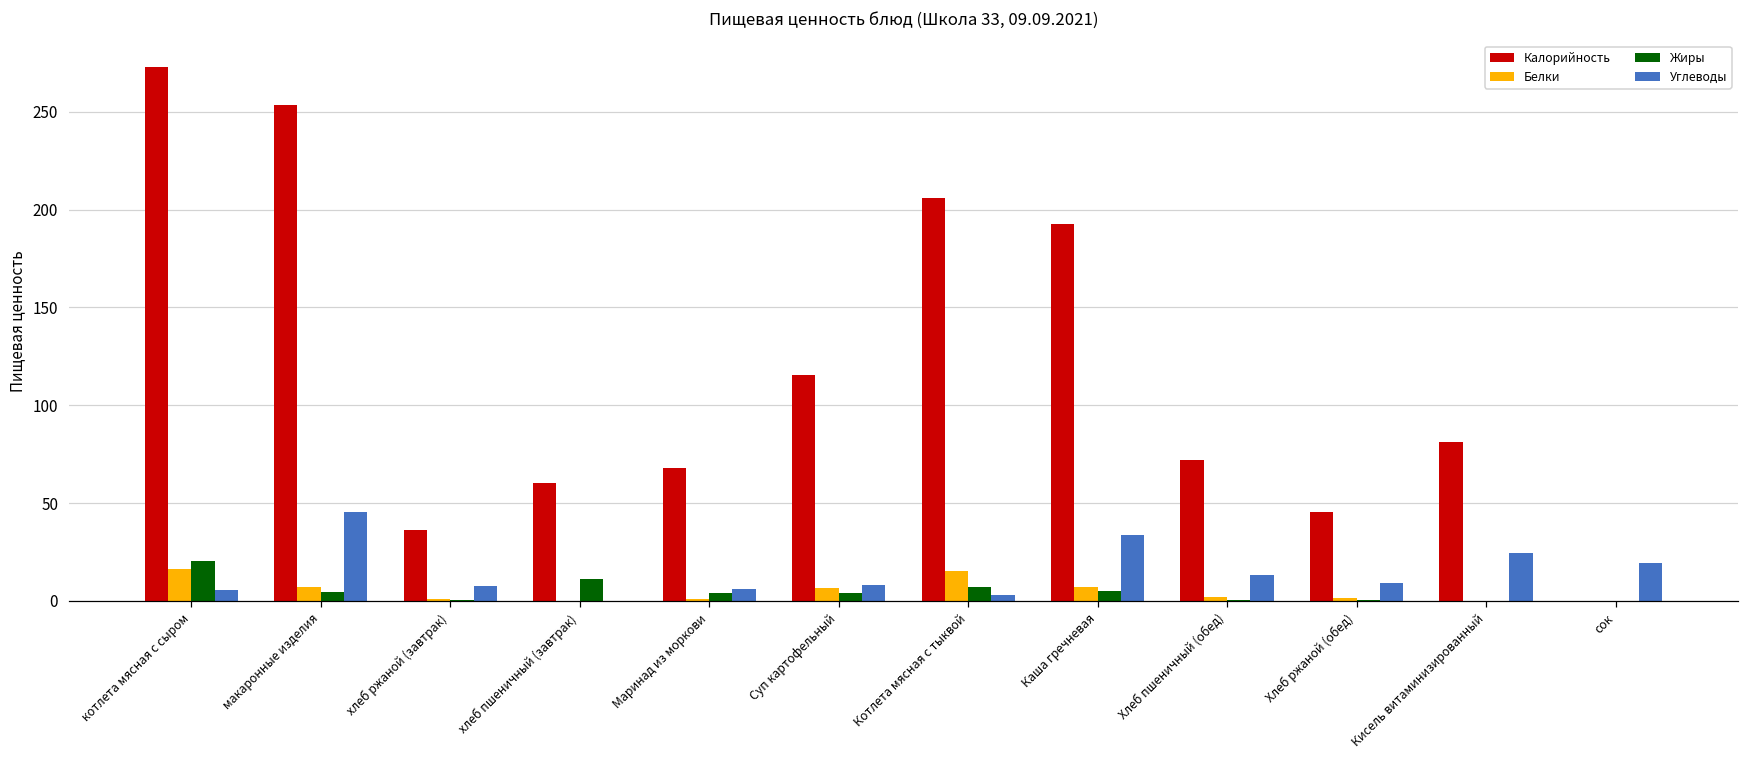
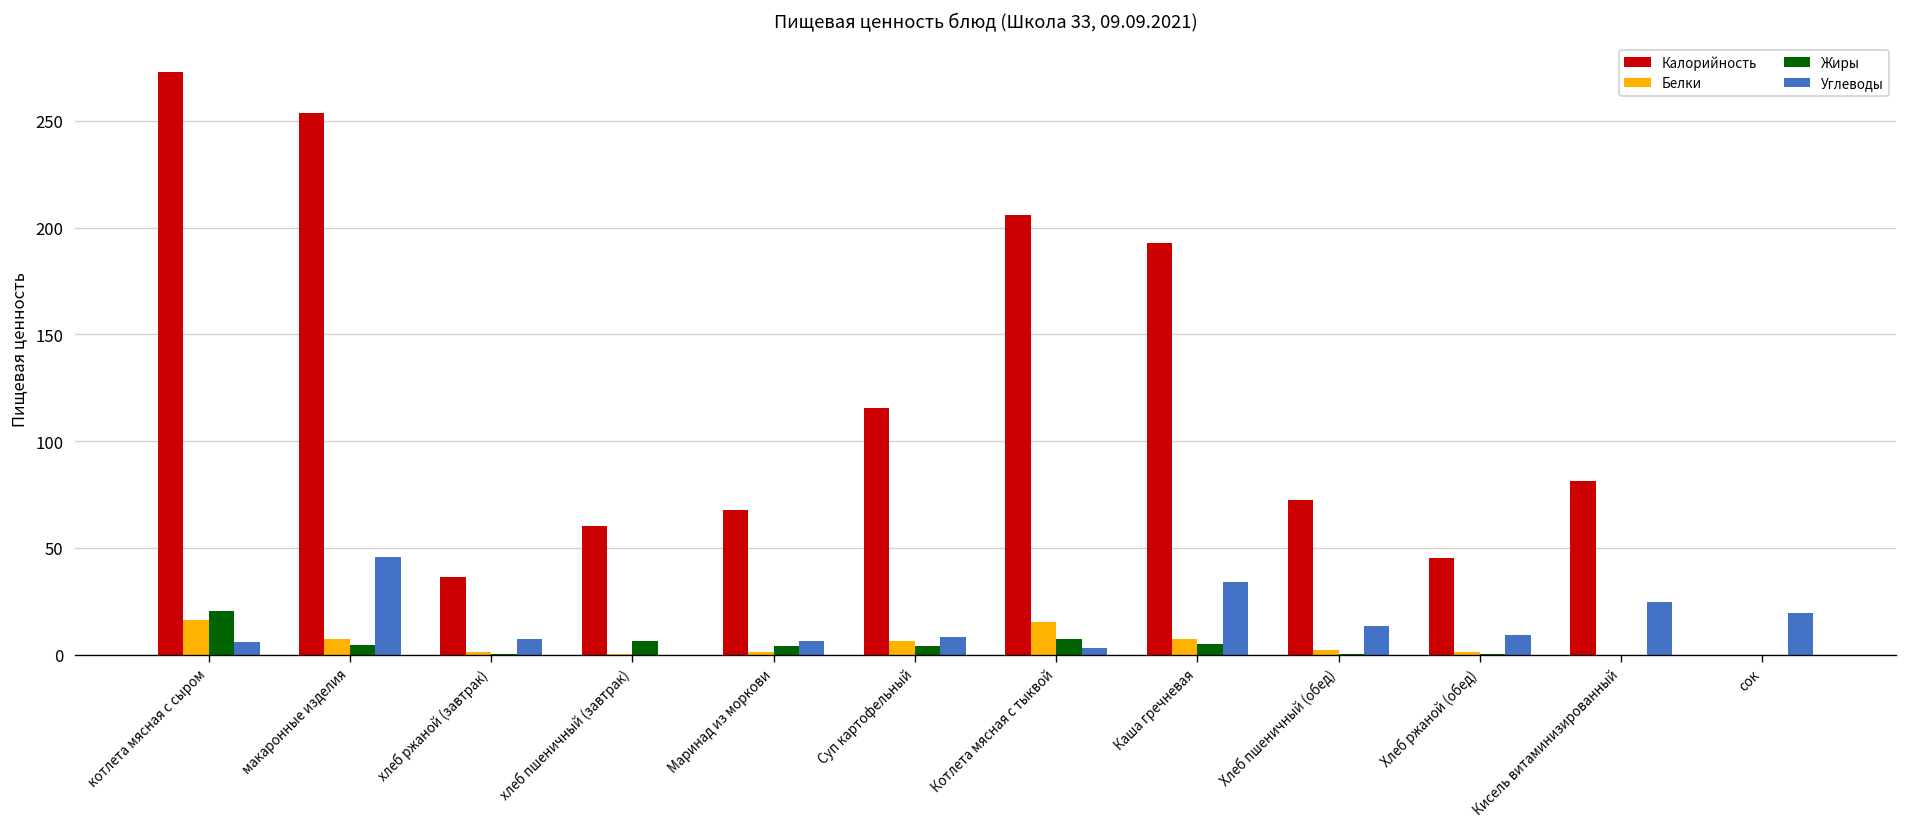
  {
    "Калорийность": {
      "котлета мясная с сыром": 273,
      "макаронные изделия": 253,
      "хлеб ржаной (завтрак)": 36,
      "хлеб пшеничный (завтрак)": 60,
      "Маринад из моркови": 68,
      "Суп картофельный": 116,
      "Котлета мясная с тыквой": 206,
      "Каша гречневая": 193,
      "Хлеб пшеничный (обед)": 72,
      "Хлеб ржаной (обед)": 45,
      "Кисель витаминизированный": 81,
      "сок": 0
    },
    "Белки": {
      "котлета мясная с сыром": 16,
      "макаронные изделия": 7,
      "Суп картофельный": 7,
      "Котлета мясная с тыквой": 15,
      "Каша гречневая": 7,
      "Хлеб пшеничный (обед)": 2,
      "Хлеб ржаной (обед)": 1,
      "Кисель витаминизированный": 0,
      "сок": 0
    },
    "Жиры": {
      "котлета мясная с сыром": 20,
      "макаронные изделия": 5,
-     "хлеб пшеничный (завтрак)": 11,
+     "хлеб пшеничный (завтрак)": 6,
      "Маринад из моркови": 4,
      "Суп картофельный": 4,
      "Котлета мясная с тыквой": 7,
      "Каша гречневая": 5,
      "Кисель витаминизированный": 0,
      "сок": 0
    },
    "Углеводы": {
      "котлета мясная с сыром": 6,
      "макаронные изделия": 46,
      "хлеб ржаной (завтрак)": 7,
      "хлеб пшеничный (завтрак)": 0,
      "Маринад из моркови": 6,
      "Суп картофельный": 8,
      "Котлета мясная с тыквой": 3,
      "Каша гречневая": 34,
      "Хлеб пшеничный (обед)": 13,
      "Хлеб ржаной (обед)": 9,
      "Кисель витаминизированный": 24,
      "сок": 20
    }
  }
